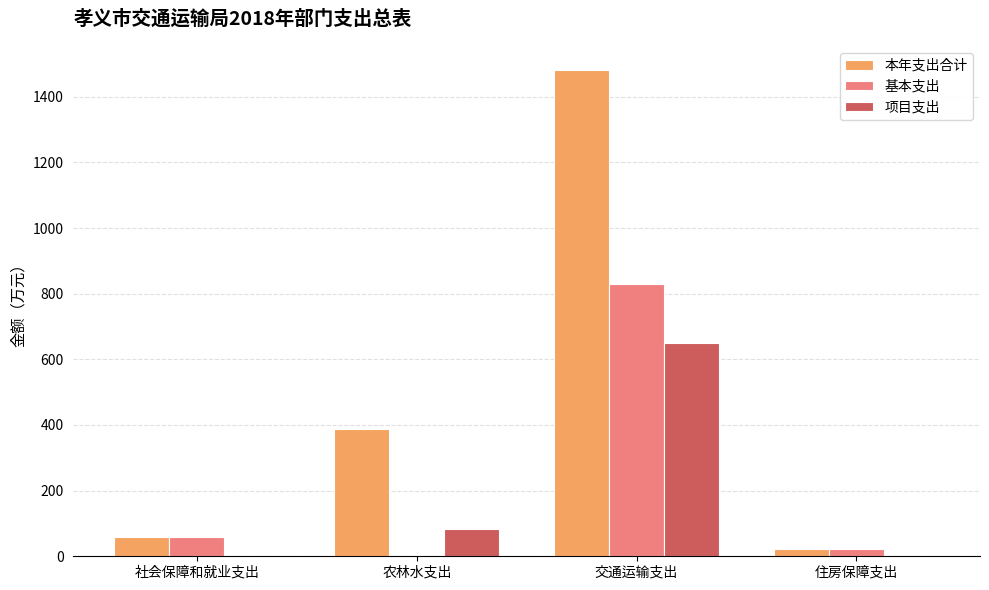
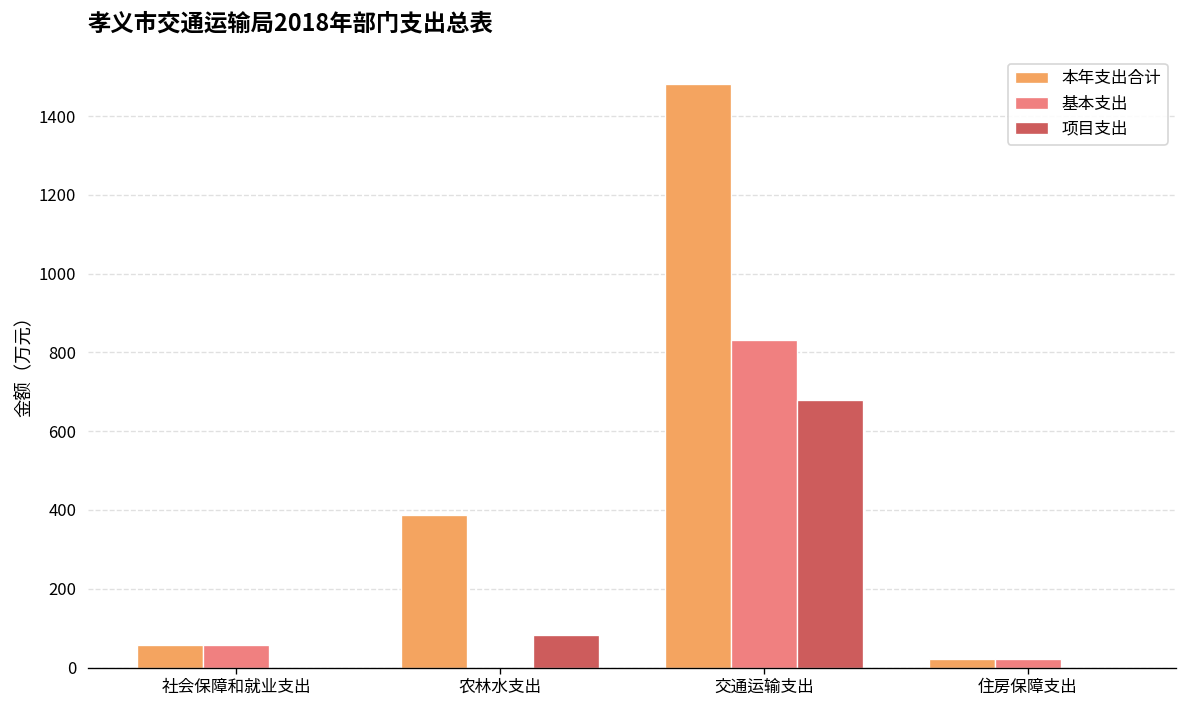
  {
    "项目支出": {
      "社会保障和就业支出": 0,
      "农林水支出": 80,
-     "交通运输支出": 650,
+     "交通运输支出": 680,
      "住房保障支出": 0
    }
  }
